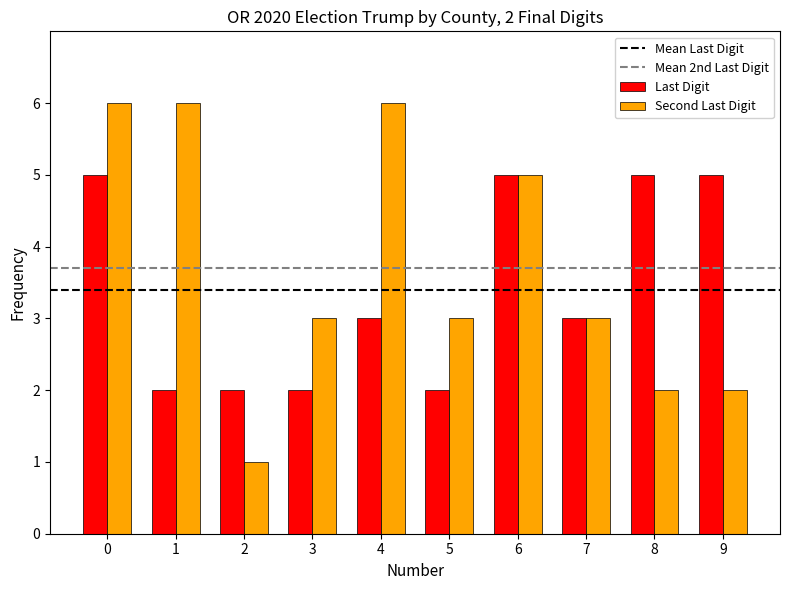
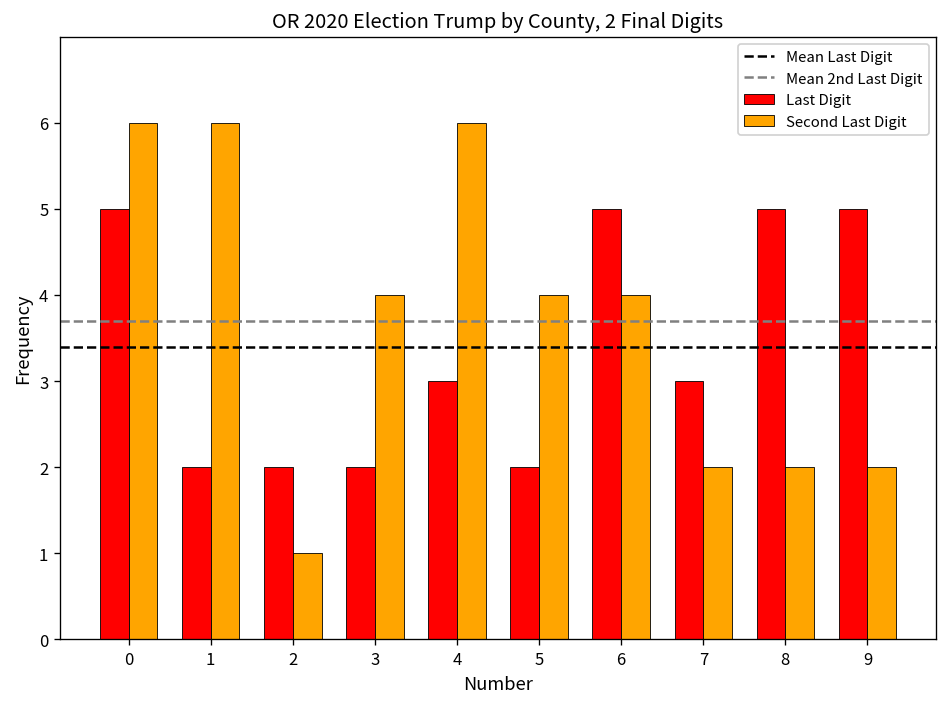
  {
    "Last Digit": {
      "0": 5,
      "1": 2,
      "2": 2,
      "3": 2,
      "4": 3,
      "5": 2,
      "6": 5,
      "7": 3,
      "8": 5,
      "9": 5
    },
    "Second Last Digit": {
      "0": 6,
      "1": 6,
      "2": 1,
-     "3": 3,
+     "3": 4,
      "4": 6,
-     "5": 3,
-     "6": 5,
-     "7": 3,
+     "5": 4,
+     "6": 4,
+     "7": 2,
      "8": 2,
      "9": 2
    }
  }
